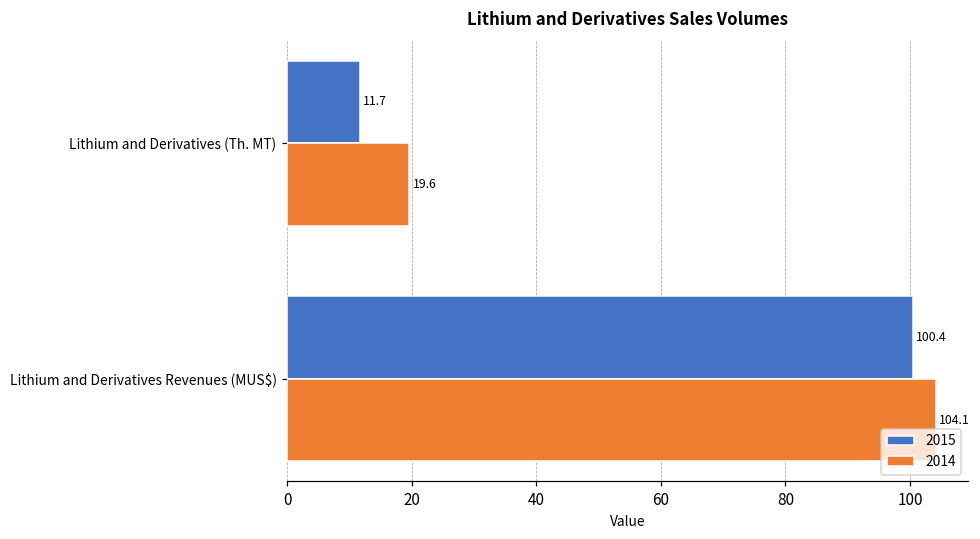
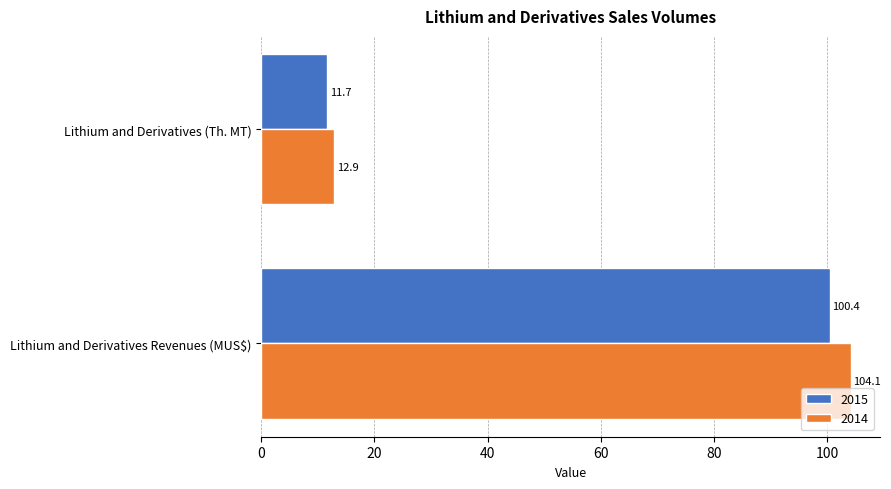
  {
    "2015": {
      "Lithium and Derivatives (Th. MT)": 11.7,
      "Lithium and Derivatives Revenues (MUS$)": 100.4
    },
    "2014": {
-     "Lithium and Derivatives (Th. MT)": 19.6,
+     "Lithium and Derivatives (Th. MT)": 12.9,
      "Lithium and Derivatives Revenues (MUS$)": 104.1
    }
  }
